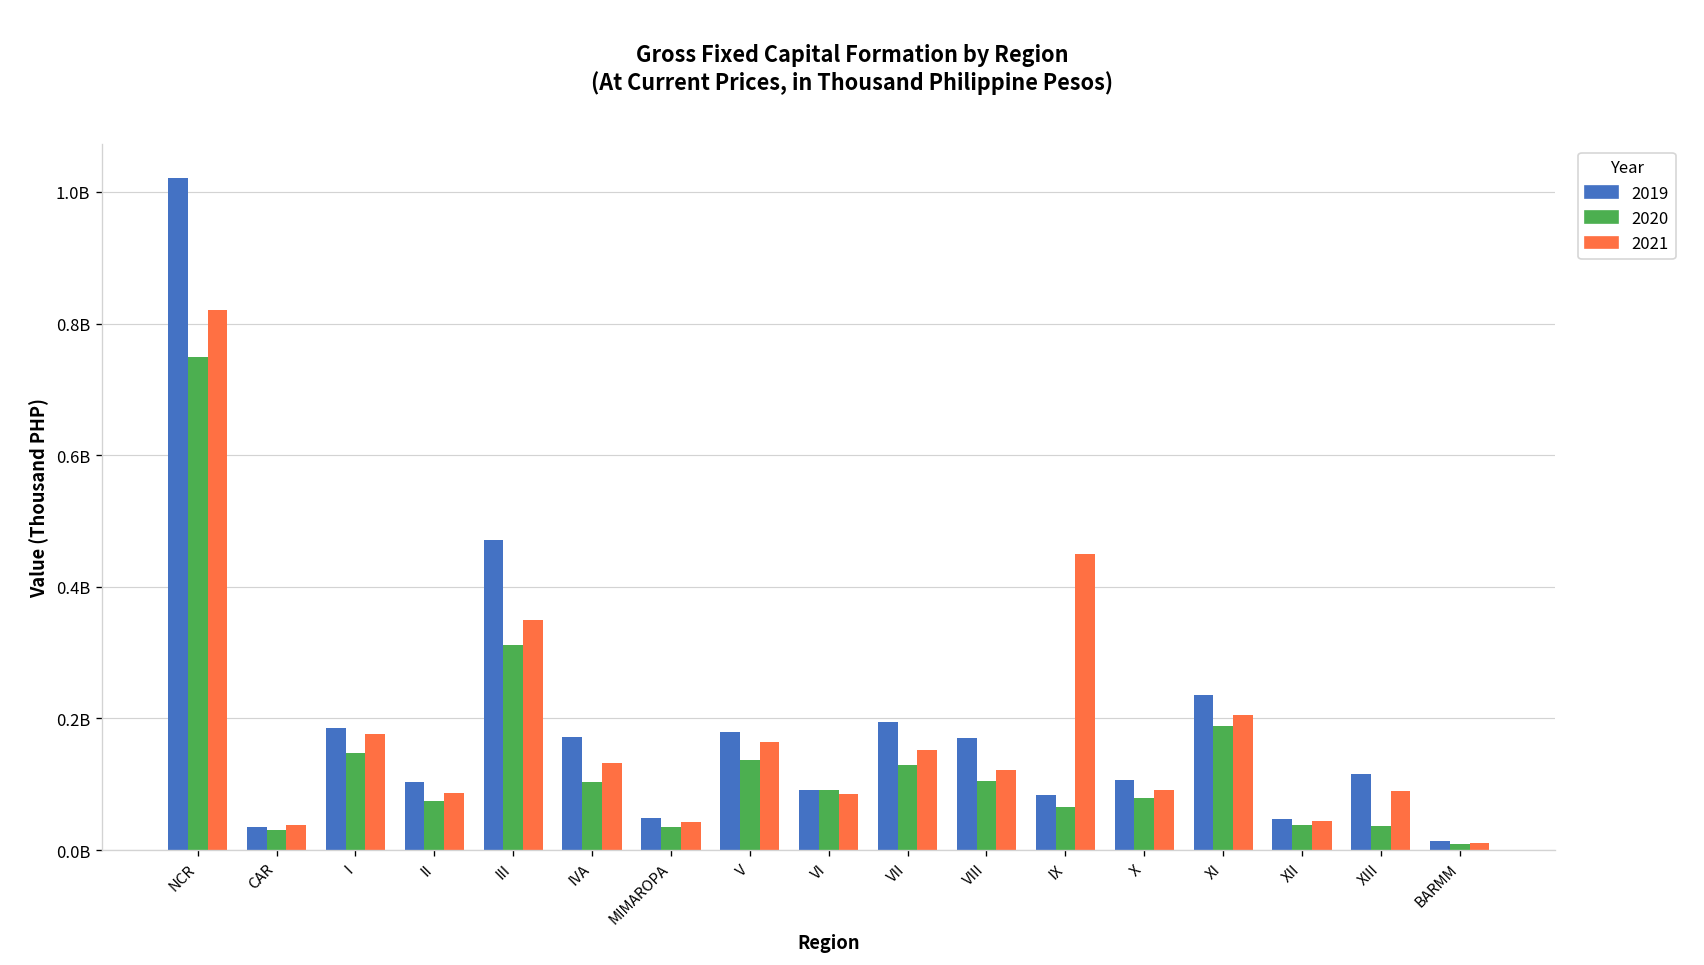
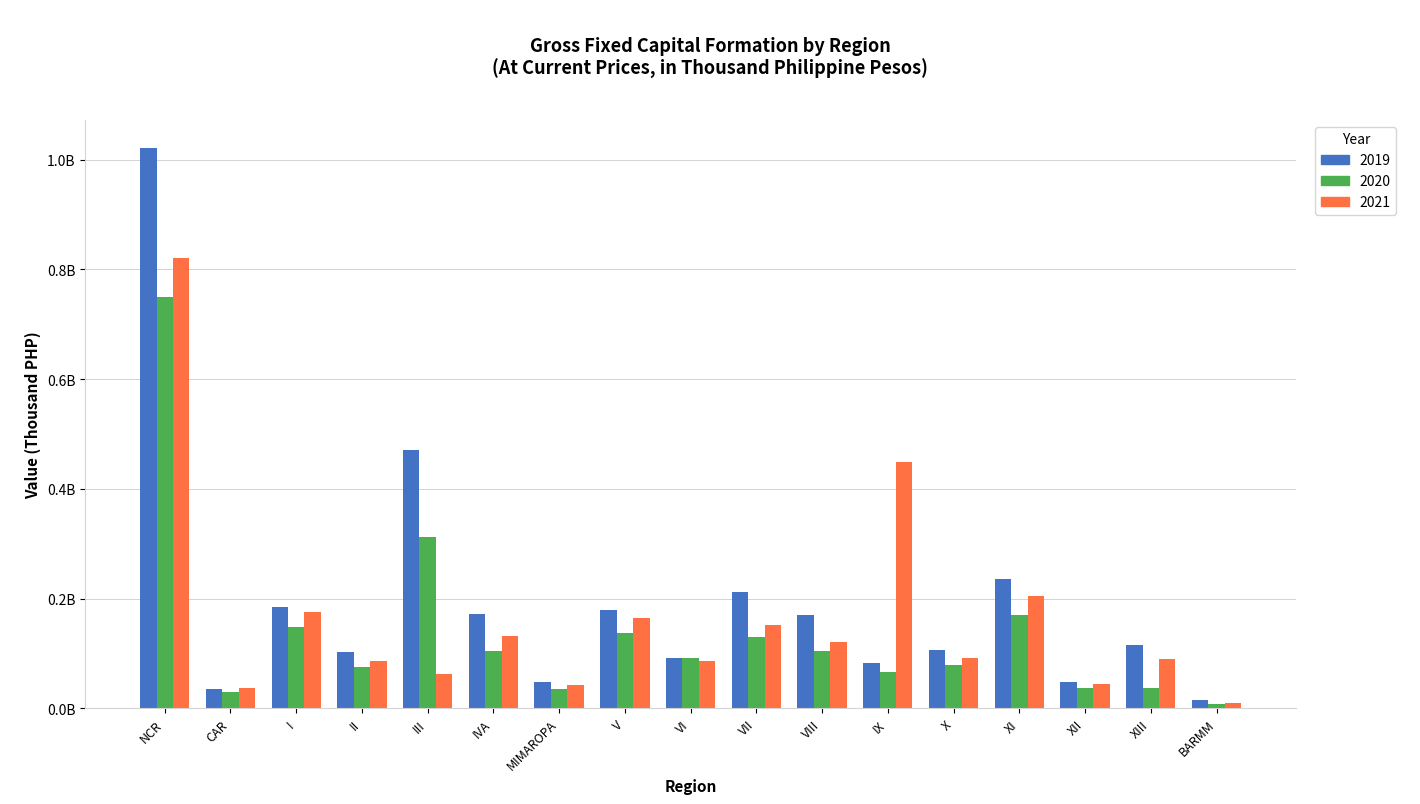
  {
    "2019": {
      "NCR": 1020000000,
      "CAR": 30000000,
      "I": 180000000,
      "II": 100000000,
      "III": 470000000,
      "IVA": 170000000,
      "MIMAROPA": 50000000,
      "V": 180000000,
      "VI": 90000000,
-     "VII": 190000000,
+     "VII": 210000000,
      "VIII": 170000000,
      "IX": 80000000,
      "X": 110000000,
      "XI": 240000000,
      "XII": 50000000,
      "XIII": 120000000,
      "BARMM": 10000000
    },
    "2020": {
      "NCR": 750000000,
      "CAR": 30000000,
      "I": 150000000,
      "II": 70000000,
      "III": 310000000,
      "IVA": 100000000,
      "MIMAROPA": 40000000,
      "V": 140000000,
      "VI": 90000000,
      "VII": 130000000,
      "VIII": 100000000,
      "IX": 70000000,
      "X": 80000000,
-     "XI": 190000000,
+     "XI": 170000000,
      "XII": 40000000,
      "XIII": 40000000,
      "BARMM": 10000000
    },
    "2021": {
      "NCR": 820000000,
      "CAR": 40000000,
      "I": 180000000,
      "II": 90000000,
-     "III": 350000000,
+     "III": 60000000,
      "IVA": 130000000,
      "MIMAROPA": 40000000,
      "V": 160000000,
      "VI": 90000000,
      "VII": 150000000,
      "VIII": 120000000,
      "IX": 450000000,
      "X": 90000000,
      "XI": 200000000,
      "XII": 40000000,
      "XIII": 90000000,
      "BARMM": 10000000
    }
  }
